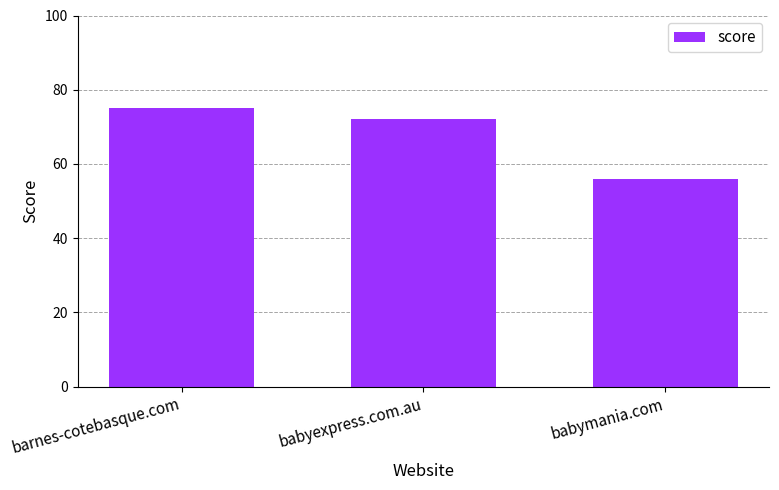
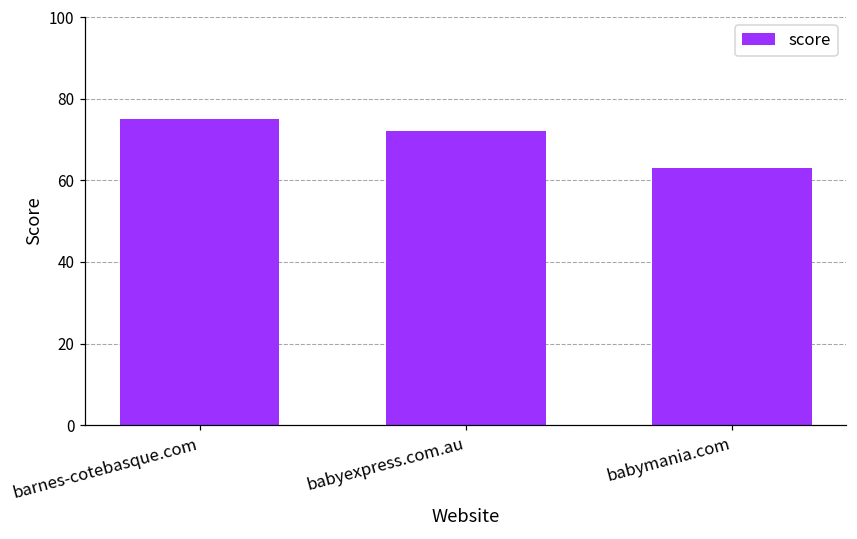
  {
    "barnes-cotebasque.com": 75,
    "babyexpress.com.au": 72,
-   "babymania.com": 56
+   "babymania.com": 63
  }
